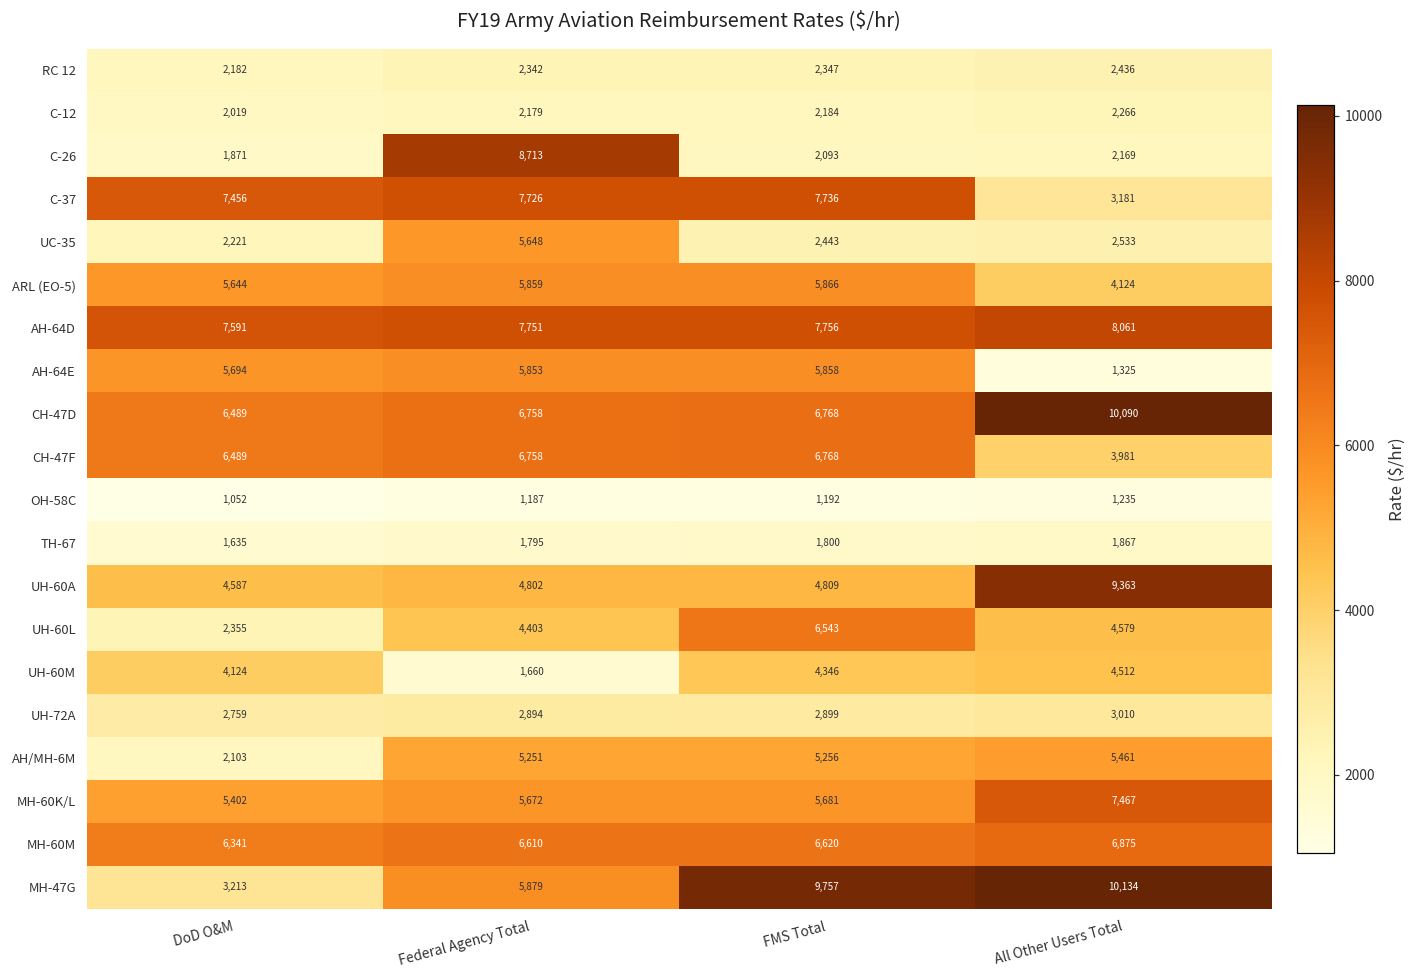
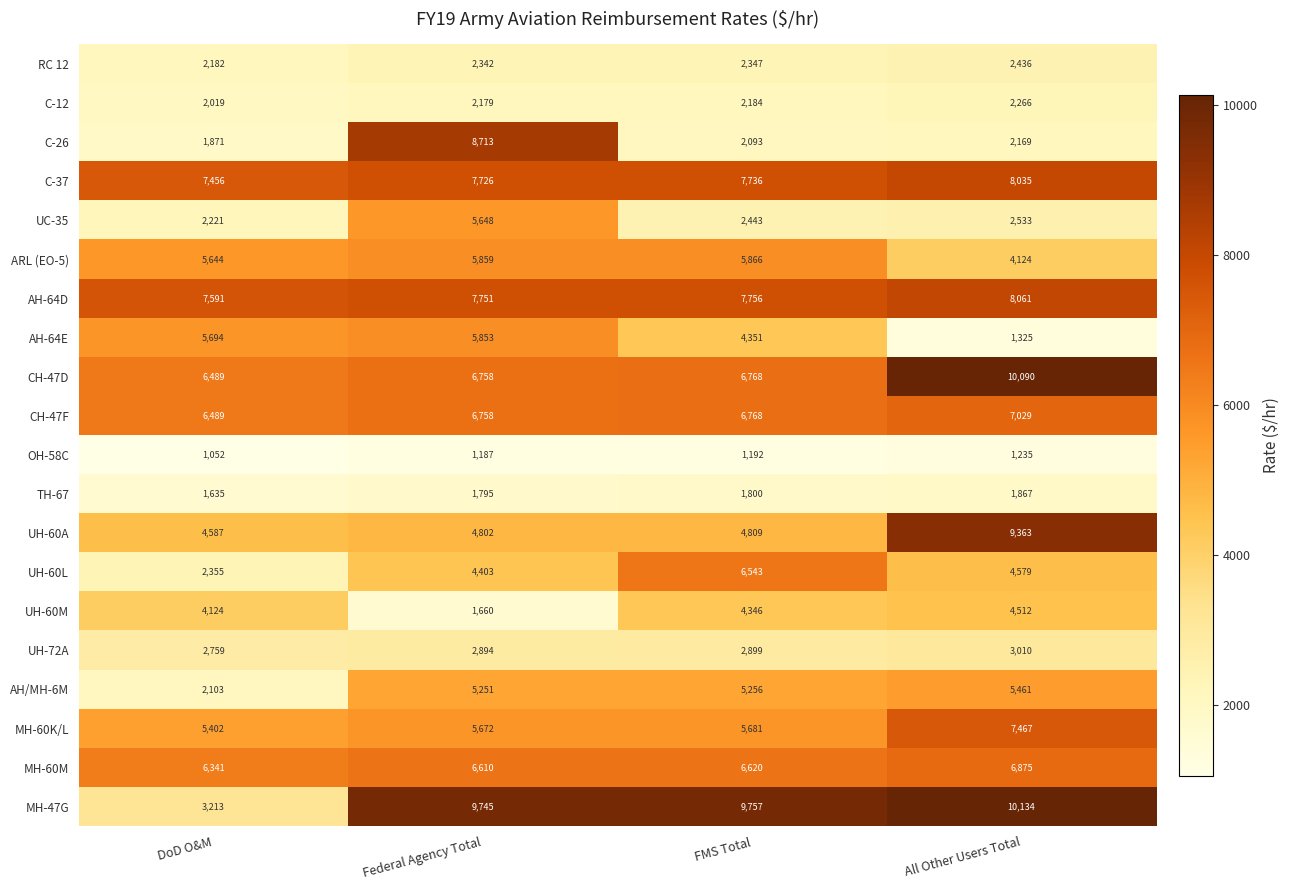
  {
    "RC 12": {
      "DoD O&M": "2,182",
      "Federal Agency Total": "2,342",
      "FMS Total": "2,347",
      "All Other Users Total": "2,436"
    },
    "C-12": {
      "DoD O&M": "2,019",
      "Federal Agency Total": "2,179",
      "FMS Total": "2,184",
      "All Other Users Total": "2,266"
    },
    "C-26": {
      "DoD O&M": "1,871",
      "Federal Agency Total": "8,713",
      "FMS Total": "2,093",
      "All Other Users Total": "2,169"
    },
    "C-37": {
      "DoD O&M": "7,456",
      "Federal Agency Total": "7,726",
      "FMS Total": "7,736",
-     "All Other Users Total": "3,181"
+     "All Other Users Total": "8,035"
    },
    "UC-35": {
      "DoD O&M": "2,221",
      "Federal Agency Total": "5,648",
      "FMS Total": "2,443",
      "All Other Users Total": "2,533"
    },
    "ARL (EO-5)": {
      "DoD O&M": "5,644",
      "Federal Agency Total": "5,859",
      "FMS Total": "5,866",
      "All Other Users Total": "4,124"
    },
    "AH-64D": {
      "DoD O&M": "7,591",
      "Federal Agency Total": "7,751",
      "FMS Total": "7,756",
      "All Other Users Total": "8,061"
    },
    "AH-64E": {
      "DoD O&M": "5,694",
      "Federal Agency Total": "5,853",
-     "FMS Total": "5,858",
+     "FMS Total": "4,351",
      "All Other Users Total": "1,325"
    },
    "CH-47D": {
      "DoD O&M": "6,489",
      "Federal Agency Total": "6,758",
      "FMS Total": "6,768",
      "All Other Users Total": "10,090"
    },
    "CH-47F": {
      "DoD O&M": "6,489",
      "Federal Agency Total": "6,758",
      "FMS Total": "6,768",
-     "All Other Users Total": "3,981"
+     "All Other Users Total": "7,029"
    },
    "OH-58C": {
      "DoD O&M": "1,052",
      "Federal Agency Total": "1,187",
      "FMS Total": "1,192",
      "All Other Users Total": "1,235"
    },
    "TH-67": {
      "DoD O&M": "1,635",
      "Federal Agency Total": "1,795",
      "FMS Total": "1,800",
      "All Other Users Total": "1,867"
    },
    "UH-60A": {
      "DoD O&M": "4,587",
      "Federal Agency Total": "4,802",
      "FMS Total": "4,809",
      "All Other Users Total": "9,363"
    },
    "UH-60L": {
      "DoD O&M": "2,355",
      "Federal Agency Total": "4,403",
      "FMS Total": "6,543",
      "All Other Users Total": "4,579"
    },
    "UH-60M": {
      "DoD O&M": "4,124",
      "Federal Agency Total": "1,660",
      "FMS Total": "4,346",
      "All Other Users Total": "4,512"
    },
    "UH-72A": {
      "DoD O&M": "2,759",
      "Federal Agency Total": "2,894",
      "FMS Total": "2,899",
      "All Other Users Total": "3,010"
    },
    "AH/MH-6M": {
      "DoD O&M": "2,103",
      "Federal Agency Total": "5,251",
      "FMS Total": "5,256",
      "All Other Users Total": "5,461"
    },
    "MH-60K/L": {
      "DoD O&M": "5,402",
      "Federal Agency Total": "5,672",
      "FMS Total": "5,681",
      "All Other Users Total": "7,467"
    },
    "MH-60M": {
      "DoD O&M": "6,341",
      "Federal Agency Total": "6,610",
      "FMS Total": "6,620",
      "All Other Users Total": "6,875"
    },
    "MH-47G": {
      "DoD O&M": "3,213",
-     "Federal Agency Total": "5,879",
+     "Federal Agency Total": "9,745",
      "FMS Total": "9,757",
      "All Other Users Total": "10,134"
    }
  }
